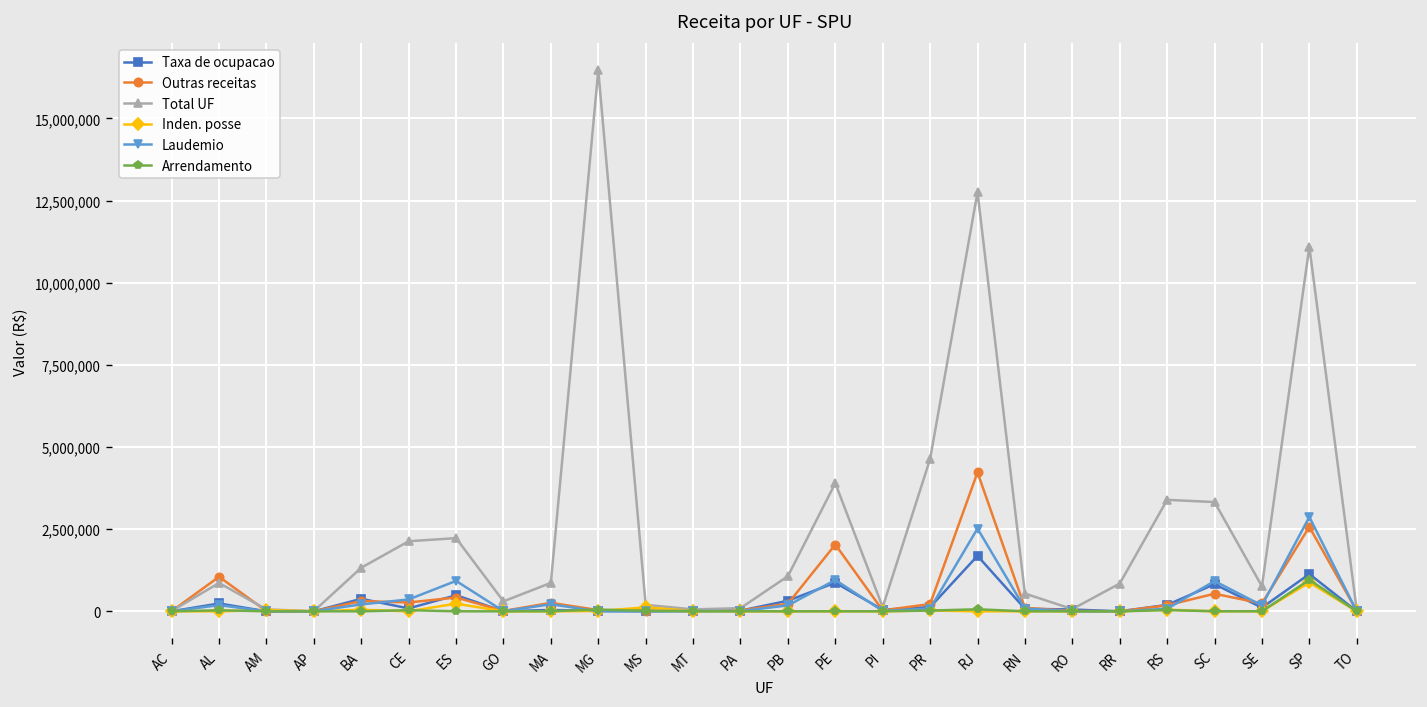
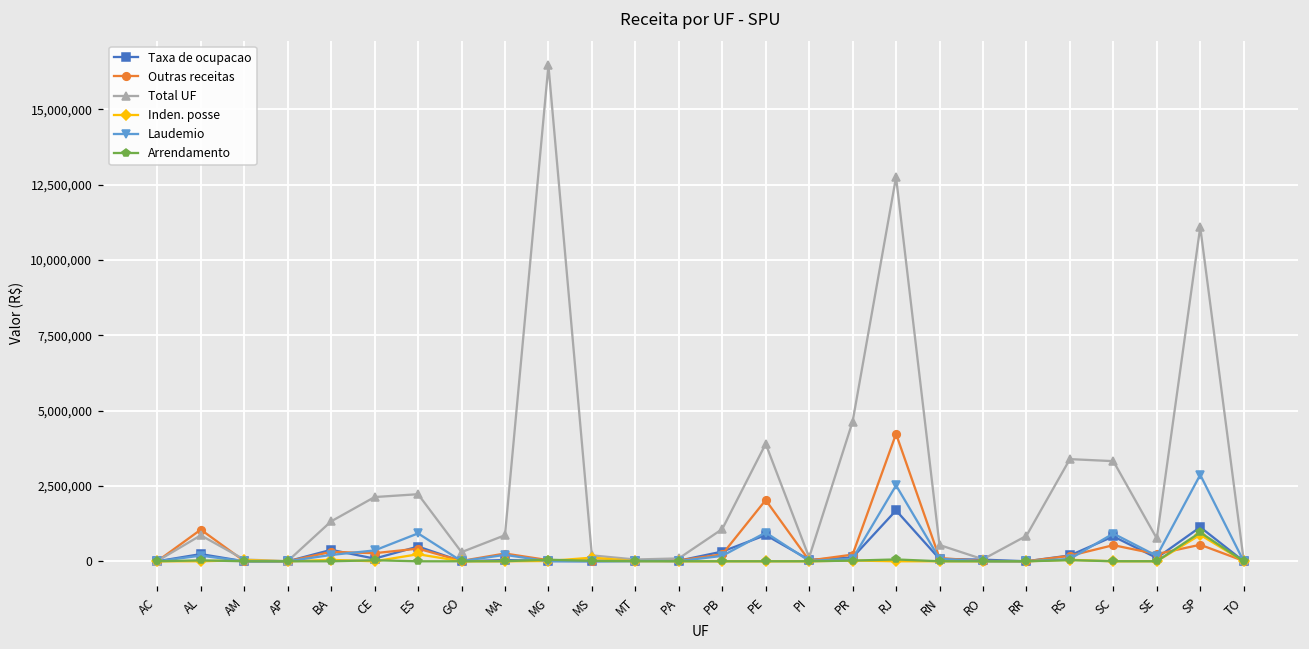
  {
    "Outras receitas": {
      "AL": "1,100,000",
      "PE": "2,000,000",
      "PR": "200,000",
      "RJ": "4,200,000",
      "SC": "500,000",
-     "SP": "2,600,000"
+     "SP": "500,000"
    },
    "Total UF": {
      "AL": "900,000",
      "BA": "1,300,000",
      "CE": "2,100,000",
      "ES": "2,200,000",
      "GO": "300,000",
      "MA": "900,000",
      "MG": "16,500,000",
      "PB": "1,100,000",
      "PE": "3,900,000",
      "PR": "4,600,000",
      "RJ": "12,800,000",
      "RN": "500,000",
      "RR": "800,000",
      "RS": "3,400,000",
      "SC": "3,300,000",
      "SE": "800,000",
      "SP": "11,100,000"
    },
    "Inden. posse": {
      "ES": "200,000"
    },
    "Arrendamento": {
      "ES": "0"
    }
  }
